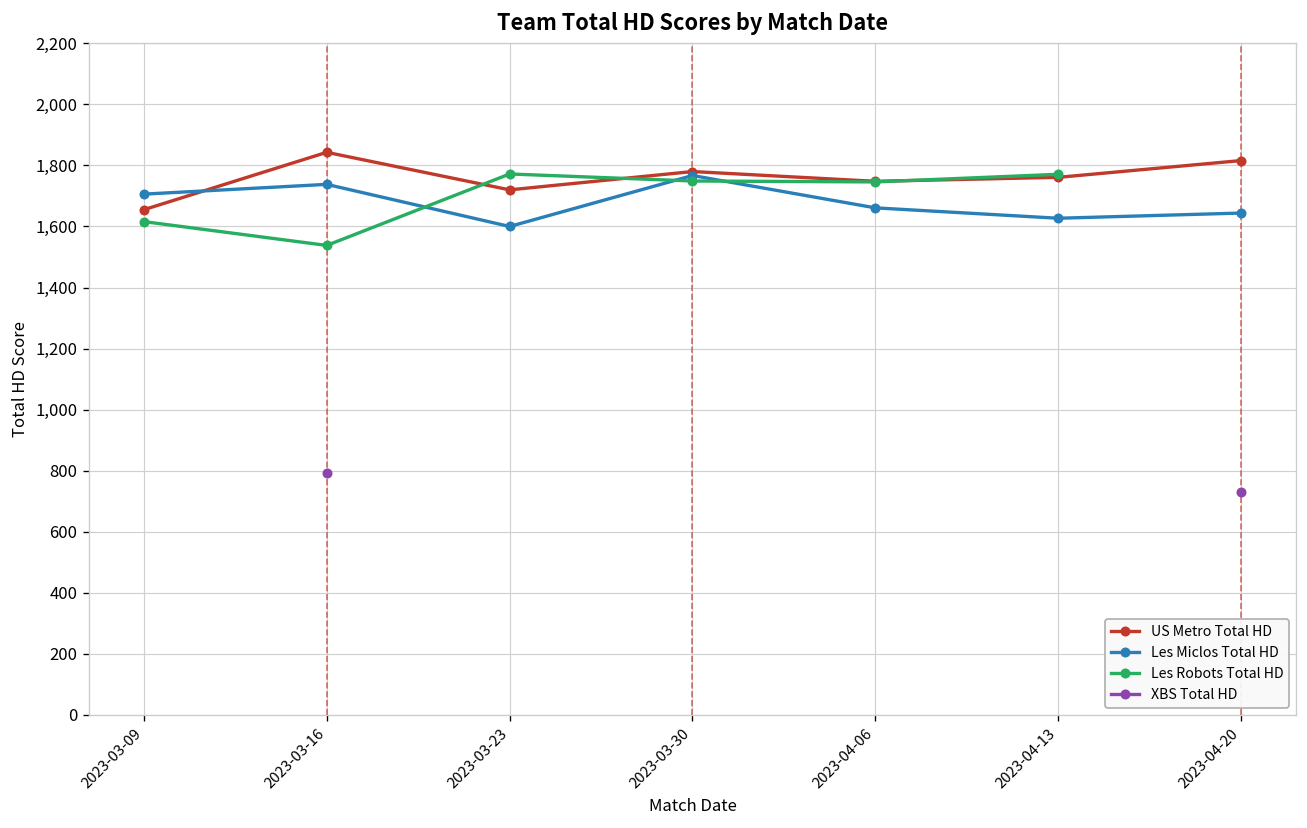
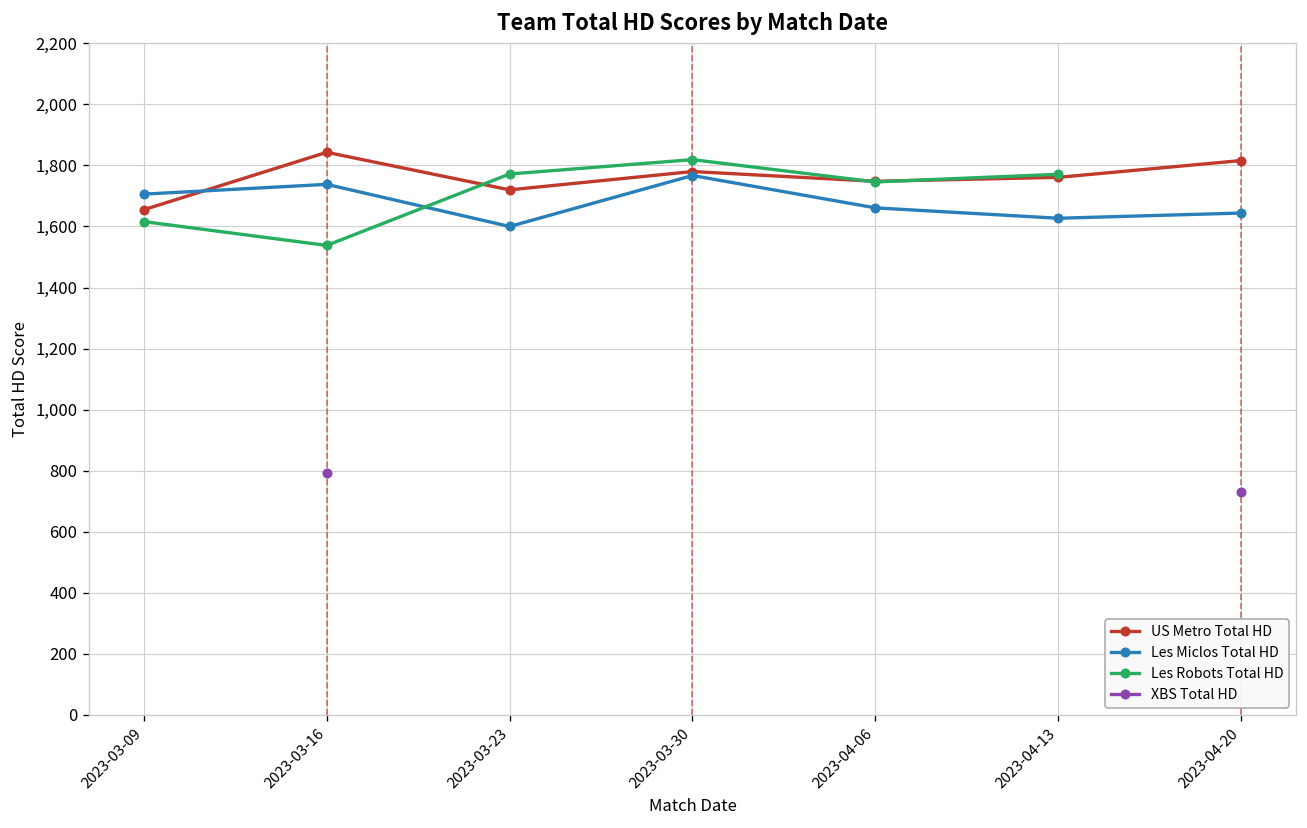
  {
    "US Metro Total HD": {
      "2023-03-09": "1,660",
      "2023-03-16": "1,840",
      "2023-03-23": "1,720",
      "2023-03-30": "1,780",
      "2023-04-13": "1,760",
      "2023-04-20": "1,820"
    },
    "Les Miclos Total HD": {
      "2023-03-09": "1,710",
      "2023-03-16": "1,740",
      "2023-03-23": "1,600",
      "2023-03-30": "1,770",
      "2023-04-06": "1,660",
      "2023-04-13": "1,630",
      "2023-04-20": "1,640"
    },
    "Les Robots Total HD": {
      "2023-03-09": "1,620",
      "2023-03-16": "1,540",
      "2023-03-23": "1,770",
-     "2023-03-30": "1,750",
+     "2023-03-30": "1,820",
      "2023-04-13": "1,770"
    },
    "XBS Total HD": {
      "2023-03-16": "790",
      "2023-04-20": "730"
    }
  }
